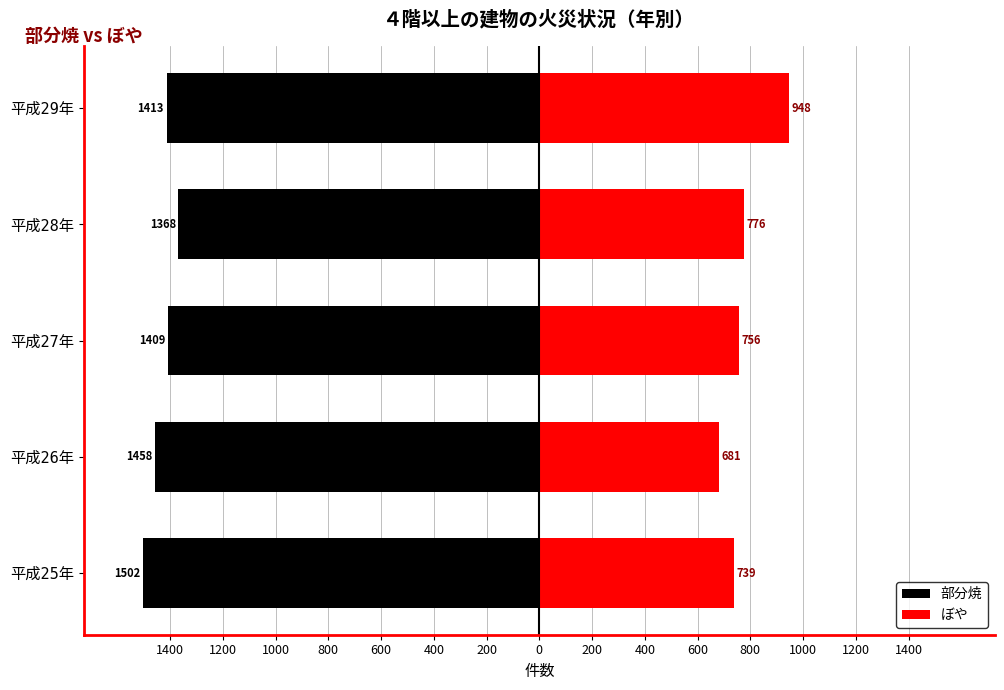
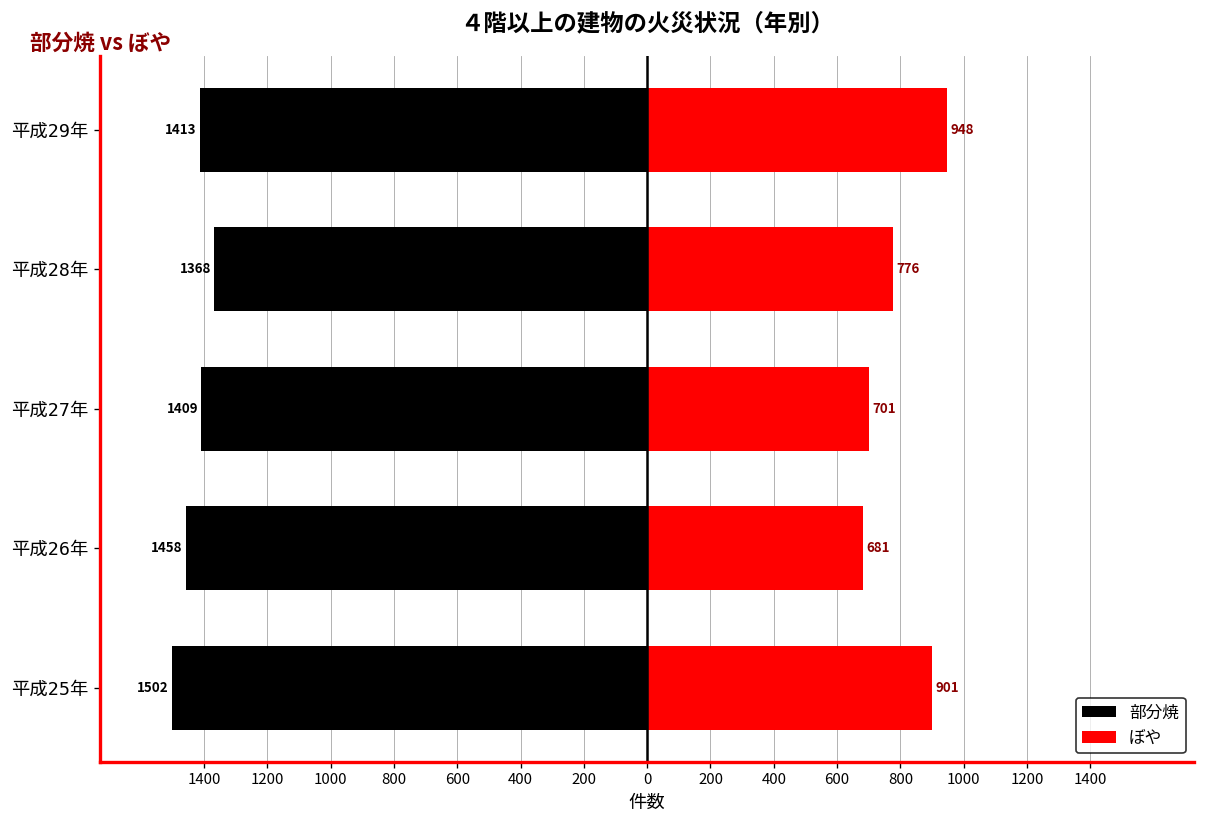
  {
    "ぼや": {
      "平成29年": 948,
      "平成28年": 776,
-     "平成27年": 756,
+     "平成27年": 701,
      "平成26年": 681,
-     "平成25年": 739
+     "平成25年": 901
    }
  }
